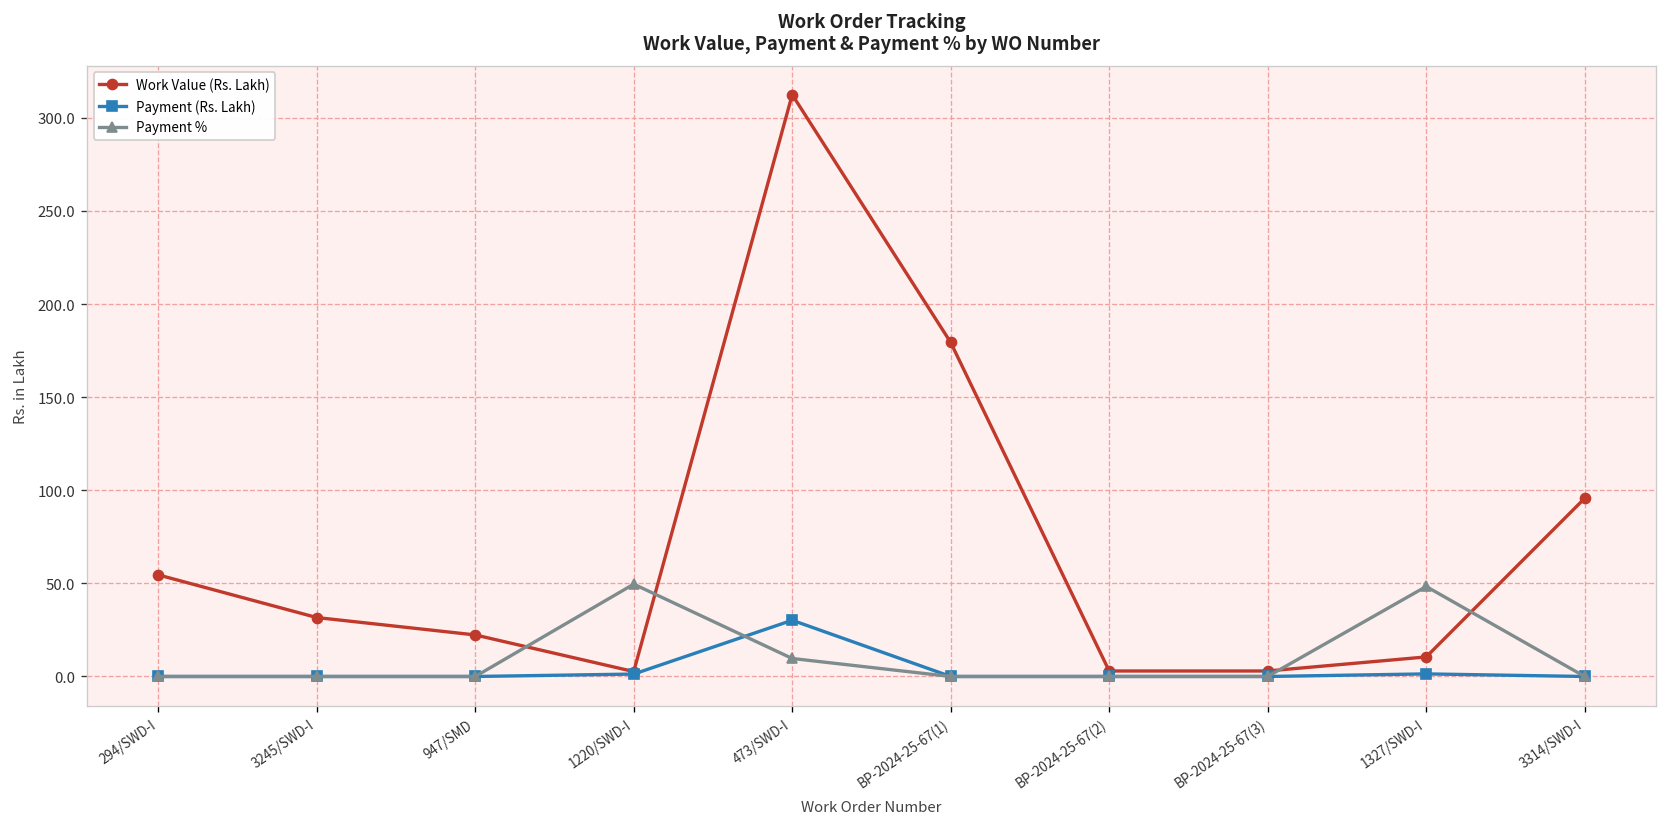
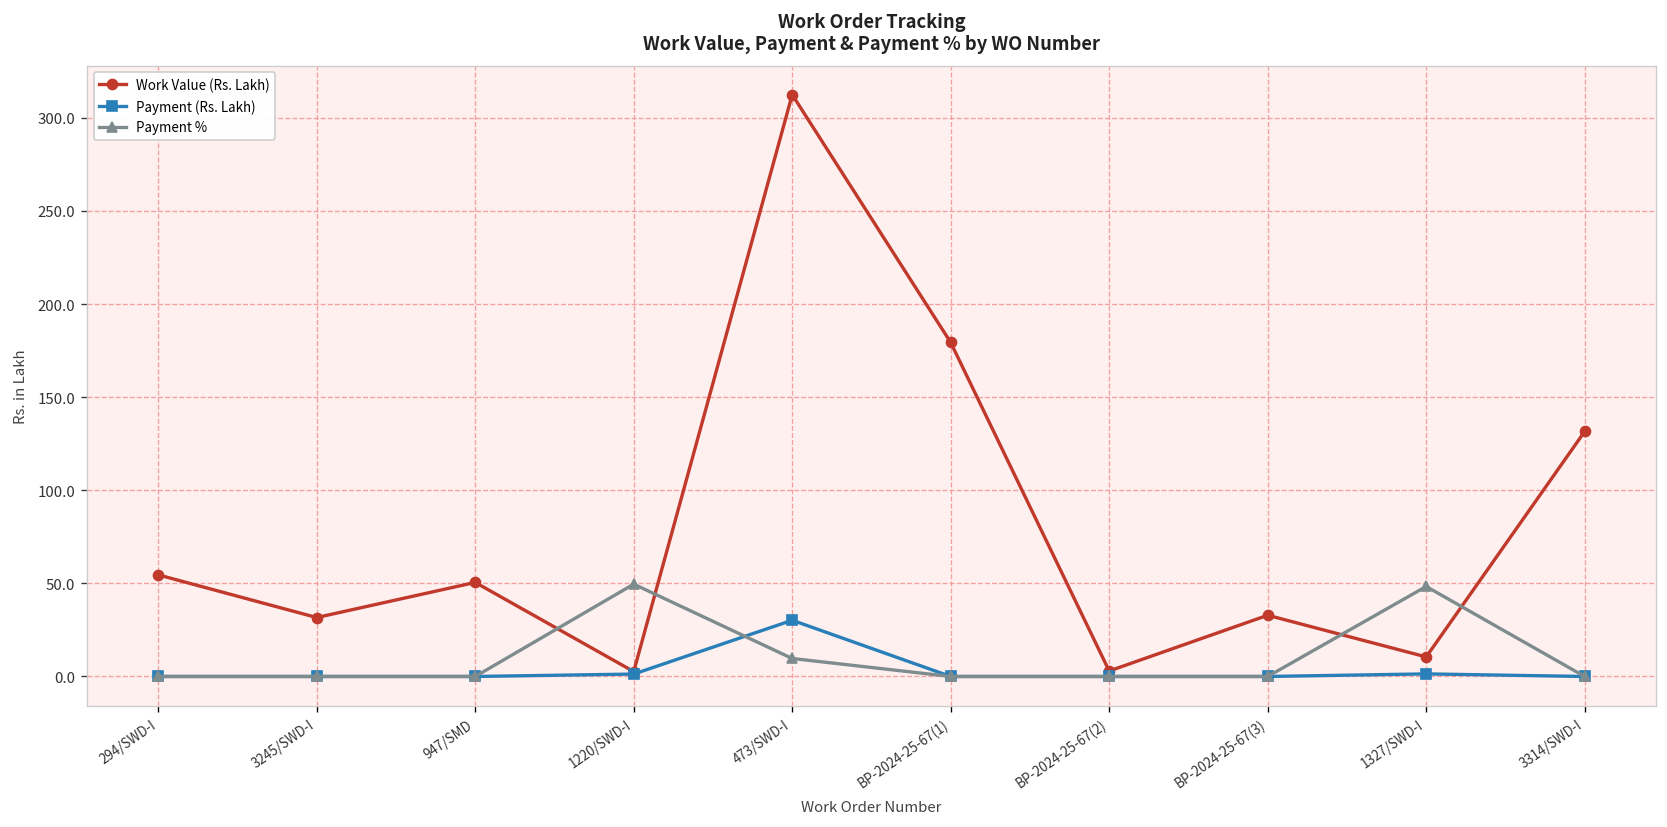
  {
    "Work Value (Rs. Lakh)": {
      "294/SWD-I": 55,
      "3245/SWD-I": 32,
-     "947/SMD": 22,
+     "947/SMD": 51,
      "473/SWD-I": 312,
      "BP-2024-25-67(1)": 179,
      "BP-2024-25-67(2)": 3,
-     "BP-2024-25-67(3)": 3,
+     "BP-2024-25-67(3)": 33,
      "1327/SWD-I": 11,
-     "3314/SWD-I": 96
+     "3314/SWD-I": 132
    },
    "Payment (Rs. Lakh)": {
      "473/SWD-I": 30,
      "1327/SWD-I": 1
    },
    "Payment %": {
      "1220/SWD-I": 50,
      "473/SWD-I": 10,
      "1327/SWD-I": 48
    }
  }
